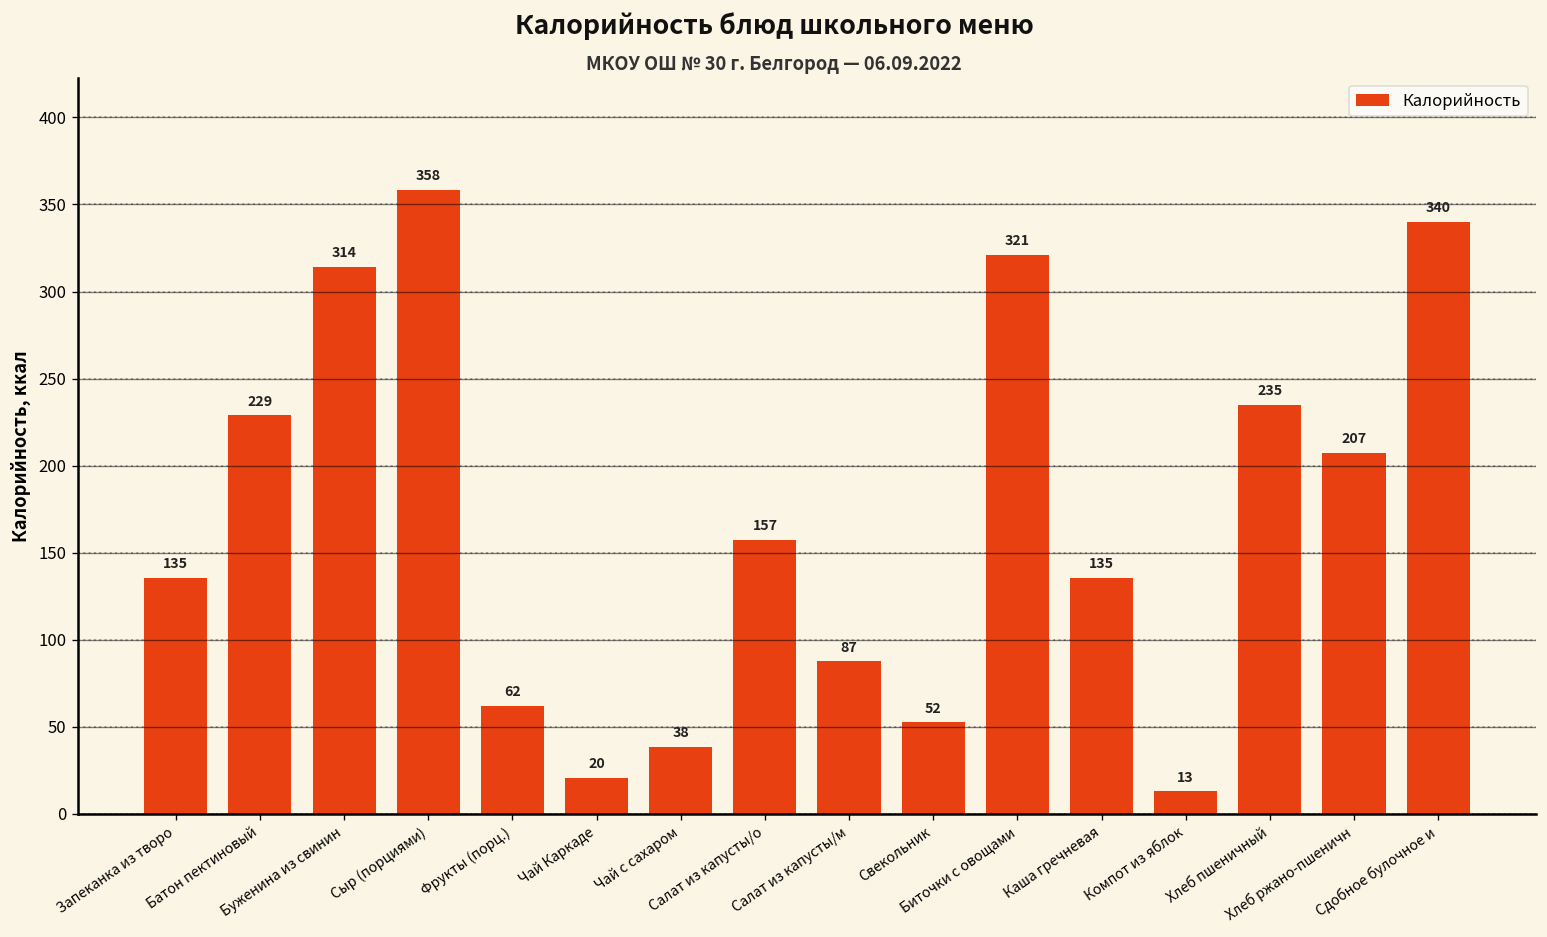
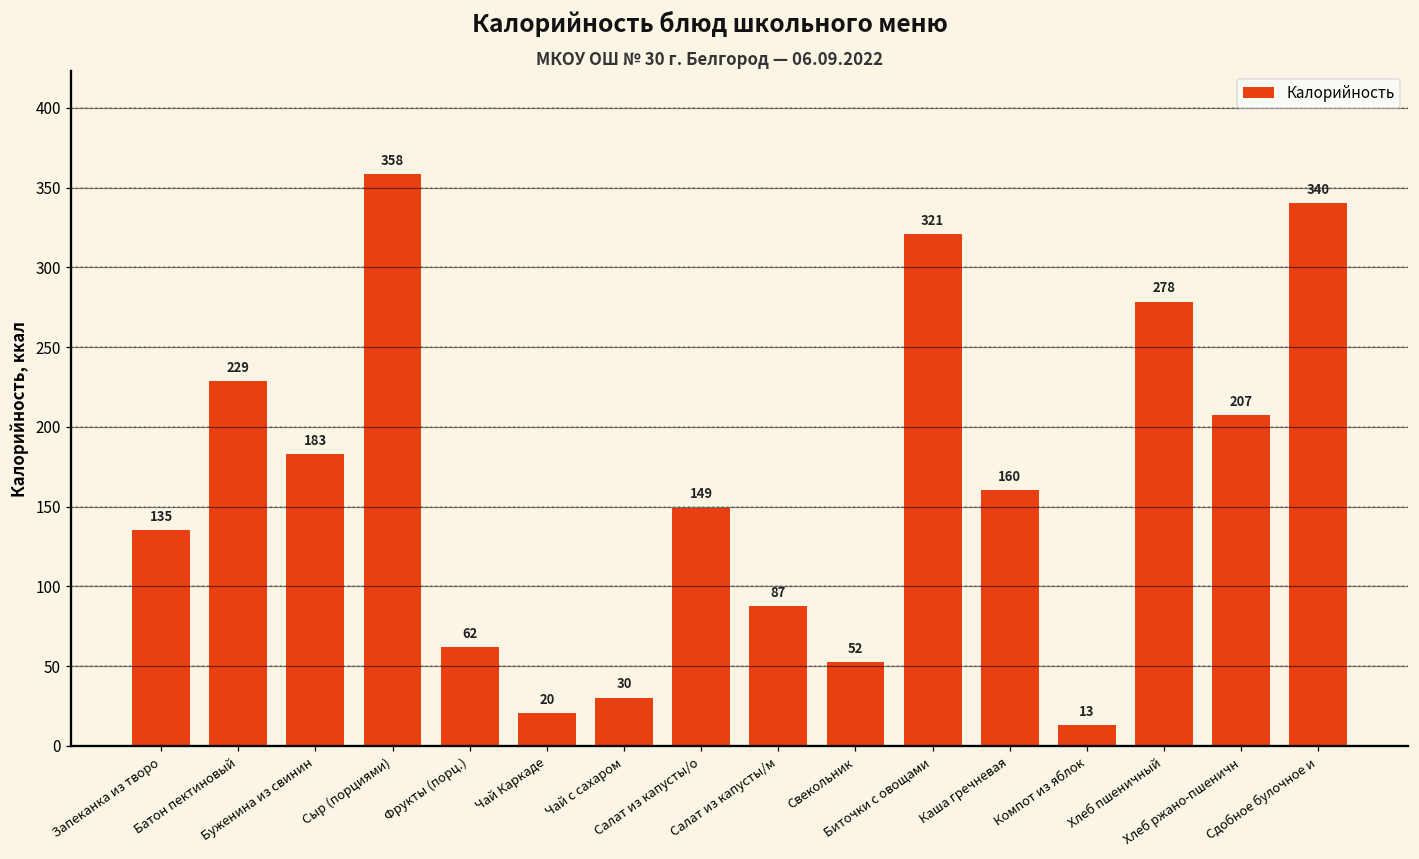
  {
    "Запеканка из творо": 135,
    "Батон пектиновый": 229,
-   "Буженина из свинин": 314,
+   "Буженина из свинин": 183,
    "Сыр (порциями)": 358,
    "Фрукты (порц.)": 62,
    "Чай Каркаде": 20,
-   "Чай с сахаром": 38,
-   "Салат из капусты/о": 157,
+   "Чай с сахаром": 30,
+   "Салат из капусты/о": 149,
    "Салат из капусты/м": 87,
    "Свекольник": 52,
    "Биточки с овощами": 321,
-   "Каша гречневая": 135,
+   "Каша гречневая": 160,
    "Компот из яблок": 13,
-   "Хлеб пшеничный": 235,
+   "Хлеб пшеничный": 278,
    "Хлеб ржано-пшеничн": 207,
    "Сдобное булочное и": 340
  }
